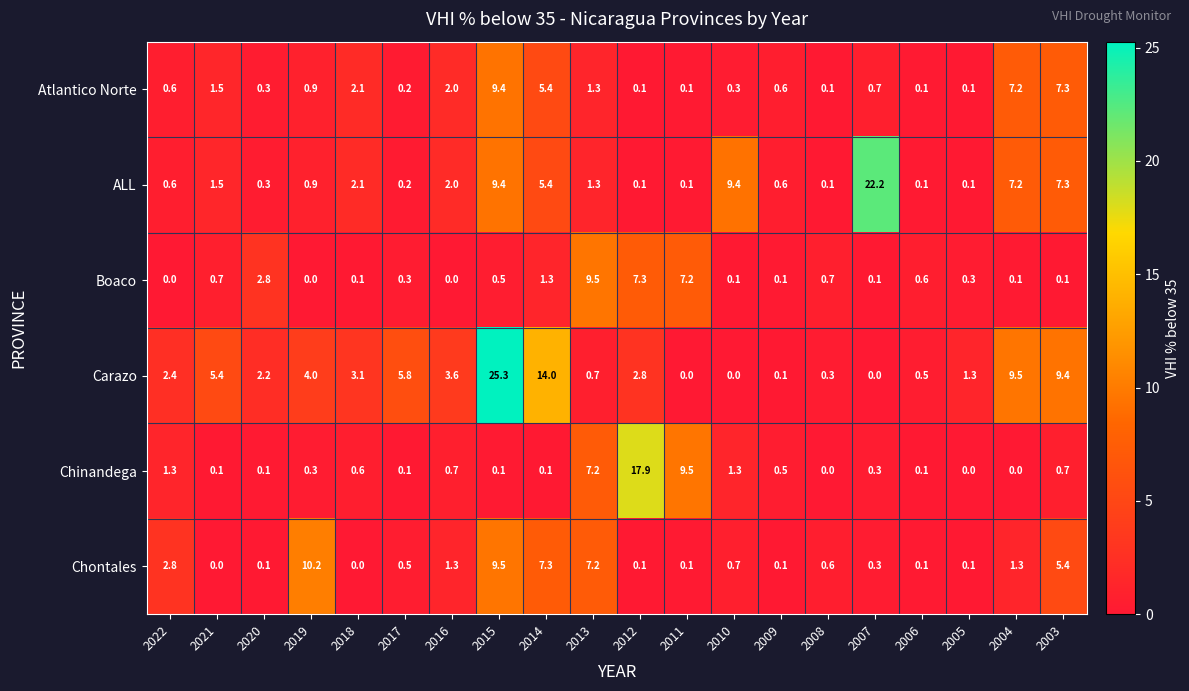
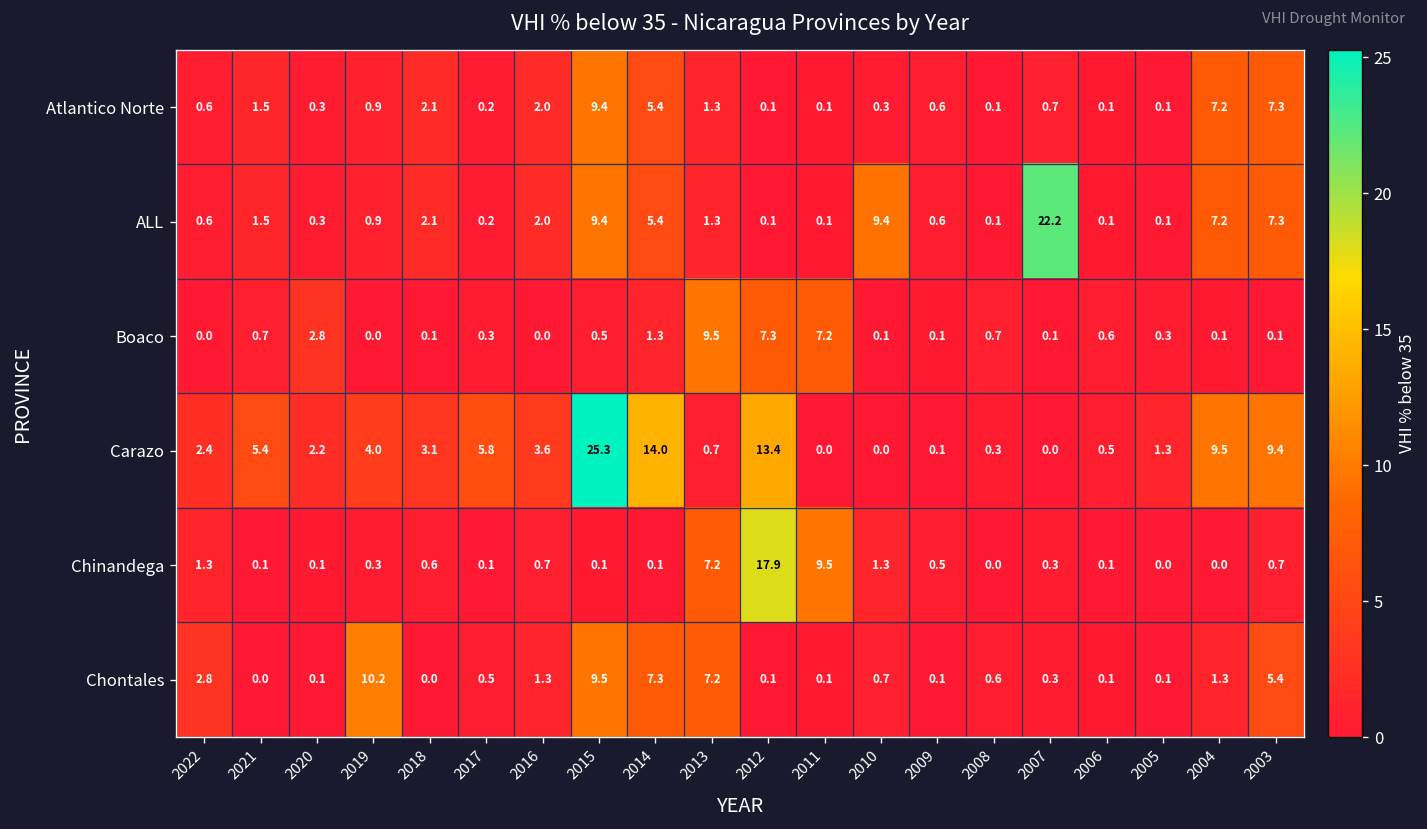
  {
    "Atlantico Norte": {
      "2022": 0.6,
      "2021": 1.5,
      "2020": 0.3,
      "2019": 0.9,
      "2018": 2.1,
      "2017": 0.2,
      "2016": 2.0,
      "2015": 9.4,
      "2014": 5.4,
      "2013": 1.3,
      "2012": 0.1,
      "2011": 0.1,
      "2010": 0.3,
      "2009": 0.6,
      "2008": 0.1,
      "2007": 0.7,
      "2006": 0.1,
      "2005": 0.1,
      "2004": 7.2,
      "2003": 7.3
    },
    "ALL": {
      "2022": 0.6,
      "2021": 1.5,
      "2020": 0.3,
      "2019": 0.9,
      "2018": 2.1,
      "2017": 0.2,
      "2016": 2.0,
      "2015": 9.4,
      "2014": 5.4,
      "2013": 1.3,
      "2012": 0.1,
      "2011": 0.1,
      "2010": 9.4,
      "2009": 0.6,
      "2008": 0.1,
      "2007": 22.2,
      "2006": 0.1,
      "2005": 0.1,
      "2004": 7.2,
      "2003": 7.3
    },
    "Boaco": {
      "2022": 0.0,
      "2021": 0.7,
      "2020": 2.8,
      "2019": 0.0,
      "2018": 0.1,
      "2017": 0.3,
      "2016": 0.0,
      "2015": 0.5,
      "2014": 1.3,
      "2013": 9.5,
      "2012": 7.3,
      "2011": 7.2,
      "2010": 0.1,
      "2009": 0.1,
      "2008": 0.7,
      "2007": 0.1,
      "2006": 0.6,
      "2005": 0.3,
      "2004": 0.1,
      "2003": 0.1
    },
    "Carazo": {
      "2022": 2.4,
      "2021": 5.4,
      "2020": 2.2,
      "2019": 4.0,
      "2018": 3.1,
      "2017": 5.8,
      "2016": 3.6,
      "2015": 25.3,
      "2014": 14.0,
      "2013": 0.7,
-     "2012": 2.8,
+     "2012": 13.4,
      "2011": 0.0,
      "2010": 0.0,
      "2009": 0.1,
      "2008": 0.3,
      "2007": 0.0,
      "2006": 0.5,
      "2005": 1.3,
      "2004": 9.5,
      "2003": 9.4
    },
    "Chinandega": {
      "2022": 1.3,
      "2021": 0.1,
      "2020": 0.1,
      "2019": 0.3,
      "2018": 0.6,
      "2017": 0.1,
      "2016": 0.7,
      "2015": 0.1,
      "2014": 0.1,
      "2013": 7.2,
      "2012": 17.9,
      "2011": 9.5,
      "2010": 1.3,
      "2009": 0.5,
      "2008": 0.0,
      "2007": 0.3,
      "2006": 0.1,
      "2005": 0.0,
      "2004": 0.0,
      "2003": 0.7
    },
    "Chontales": {
      "2022": 2.8,
      "2021": 0.0,
      "2020": 0.1,
      "2019": 10.2,
      "2018": 0.0,
      "2017": 0.5,
      "2016": 1.3,
      "2015": 9.5,
      "2014": 7.3,
      "2013": 7.2,
      "2012": 0.1,
      "2011": 0.1,
      "2010": 0.7,
      "2009": 0.1,
      "2008": 0.6,
      "2007": 0.3,
      "2006": 0.1,
      "2005": 0.1,
      "2004": 1.3,
      "2003": 5.4
    }
  }
